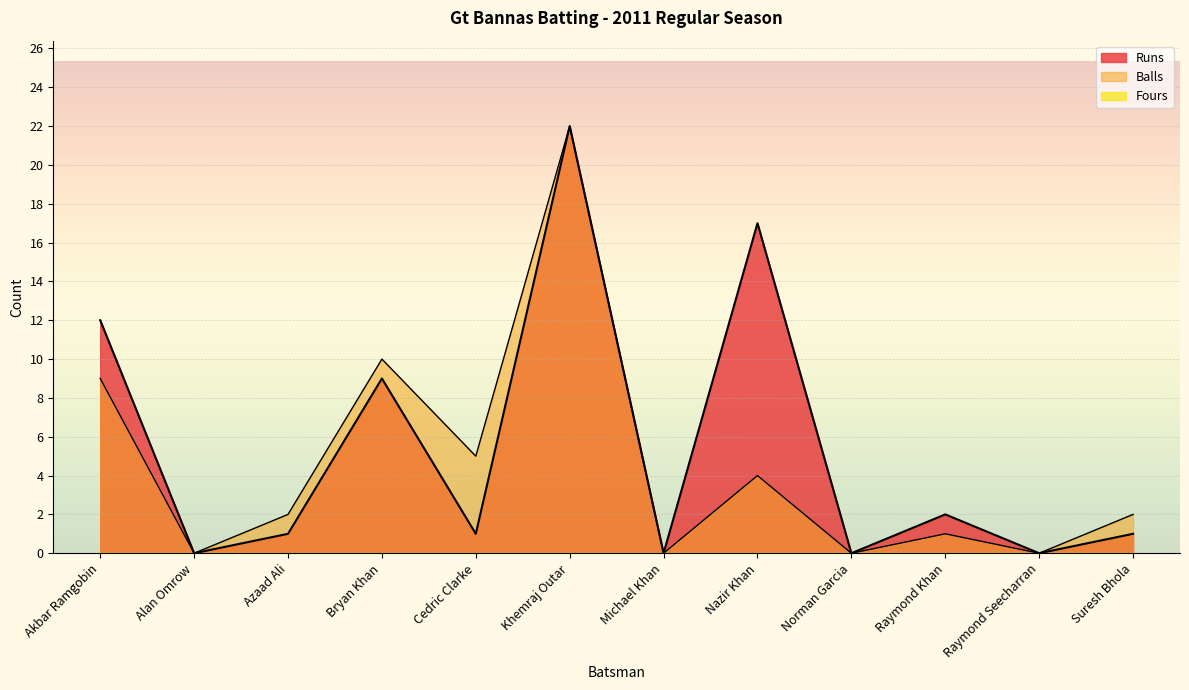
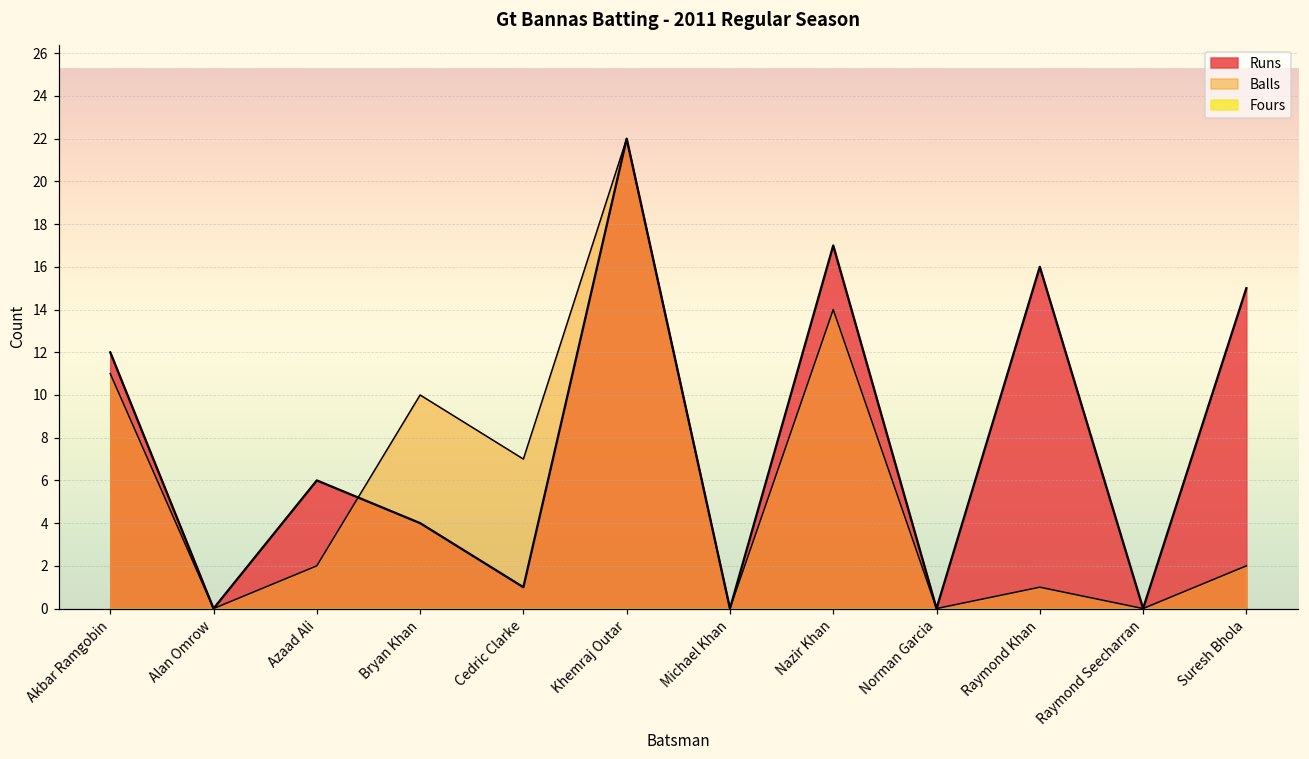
  {
    "Runs": {
      "Akbar Ramgobin": 12,
-     "Azaad Ali": 1,
-     "Bryan Khan": 9,
+     "Azaad Ali": 6,
+     "Bryan Khan": 4,
      "Cedric Clarke": 1,
      "Nazir Khan": 17,
-     "Raymond Khan": 2,
-     "Suresh Bhola": 1
+     "Raymond Khan": 16,
+     "Suresh Bhola": 15
    },
    "Balls": {
-     "Akbar Ramgobin": 9,
+     "Akbar Ramgobin": 11,
      "Azaad Ali": 2,
      "Bryan Khan": 10,
-     "Cedric Clarke": 5,
-     "Nazir Khan": 4,
+     "Cedric Clarke": 7,
+     "Nazir Khan": 14,
      "Raymond Khan": 1,
      "Suresh Bhola": 2
    },
    "Fours": {
      "Akbar Ramgobin": 0,
      "Azaad Ali": 0,
      "Bryan Khan": 0,
      "Cedric Clarke": 0,
      "Khemraj Outar": 0,
      "Nazir Khan": 0,
      "Raymond Khan": 0,
      "Suresh Bhola": 0
    }
  }
